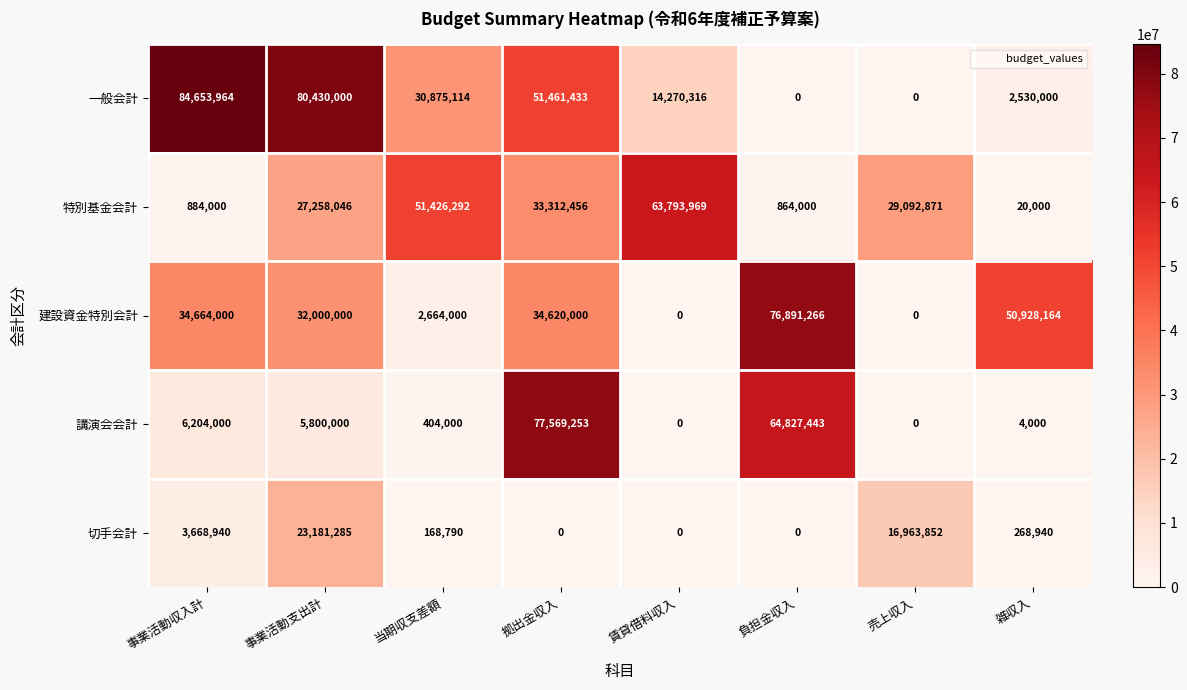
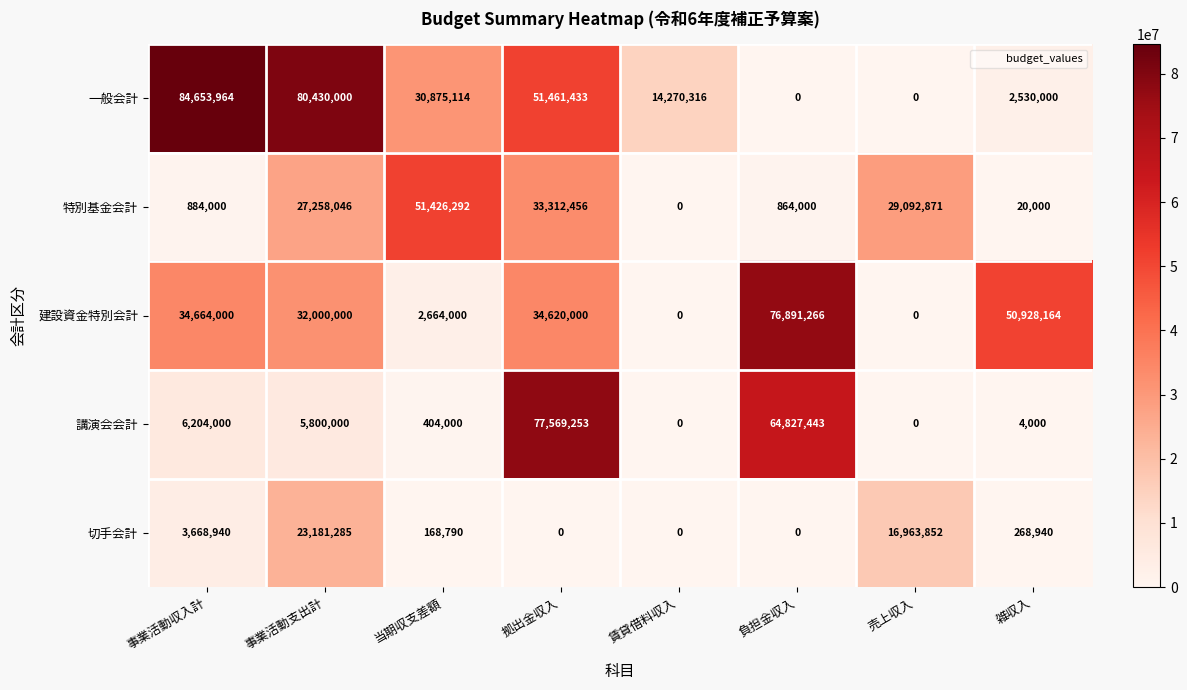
  {
    "一般会計": {
      "事業活動収入計": "84,653,964",
      "事業活動支出計": "80,430,000",
      "当期収支差額": "30,875,114",
      "拠出金収入": "51,461,433",
      "賃貸借料収入": "14,270,316",
      "負担金収入": "0",
      "売上収入": "0",
      "雑収入": "2,530,000"
    },
    "特別基金会計": {
      "事業活動収入計": "884,000",
      "事業活動支出計": "27,258,046",
      "当期収支差額": "51,426,292",
      "拠出金収入": "33,312,456",
-     "賃貸借料収入": "63,793,969",
+     "賃貸借料収入": "0",
      "負担金収入": "864,000",
      "売上収入": "29,092,871",
      "雑収入": "20,000"
    },
    "建設資金特別会計": {
      "事業活動収入計": "34,664,000",
      "事業活動支出計": "32,000,000",
      "当期収支差額": "2,664,000",
      "拠出金収入": "34,620,000",
      "賃貸借料収入": "0",
      "負担金収入": "76,891,266",
      "売上収入": "0",
      "雑収入": "50,928,164"
    },
    "講演会会計": {
      "事業活動収入計": "6,204,000",
      "事業活動支出計": "5,800,000",
      "当期収支差額": "404,000",
      "拠出金収入": "77,569,253",
      "賃貸借料収入": "0",
      "負担金収入": "64,827,443",
      "売上収入": "0",
      "雑収入": "4,000"
    },
    "切手会計": {
      "事業活動収入計": "3,668,940",
      "事業活動支出計": "23,181,285",
      "当期収支差額": "168,790",
      "拠出金収入": "0",
      "賃貸借料収入": "0",
      "負担金収入": "0",
      "売上収入": "16,963,852",
      "雑収入": "268,940"
    }
  }
